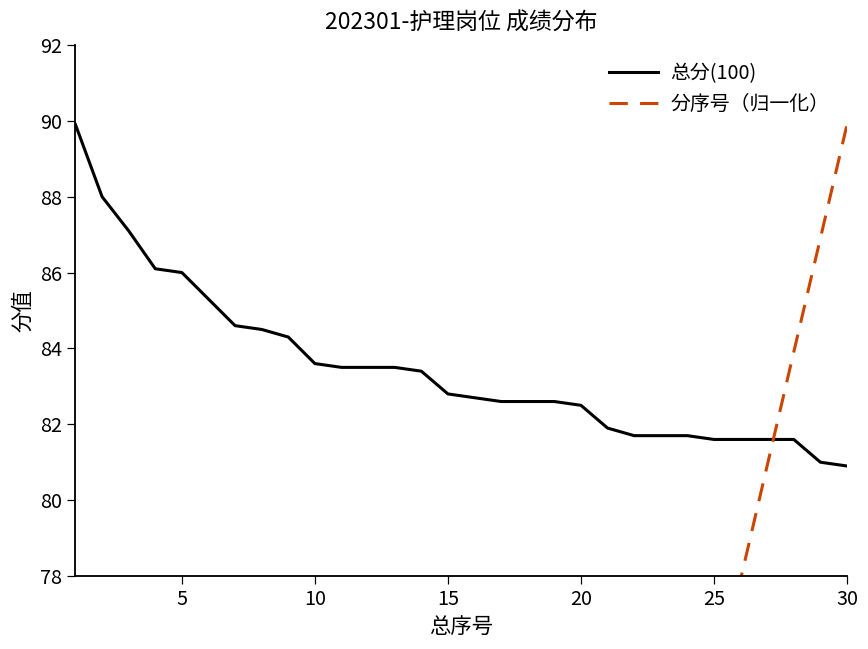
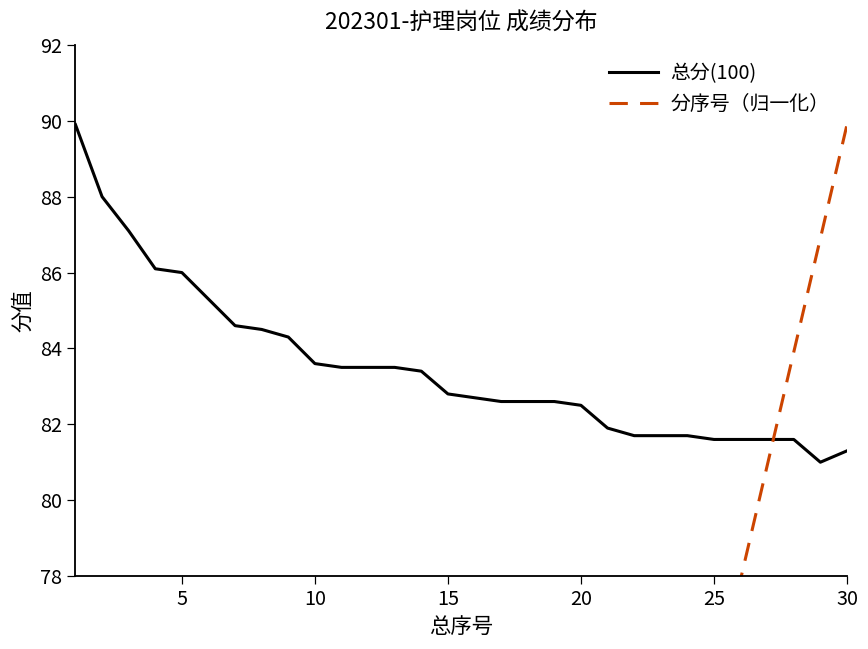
  {
    "总分(100)": {
      "5": 86.0,
      "10": 83.6,
      "15": 82.8,
      "20": 82.5,
      "25": 81.6,
-     "30": 80.9
+     "30": 81.3
    },
    "分序号（归一化）": {
      "30": 89.9
    }
  }
